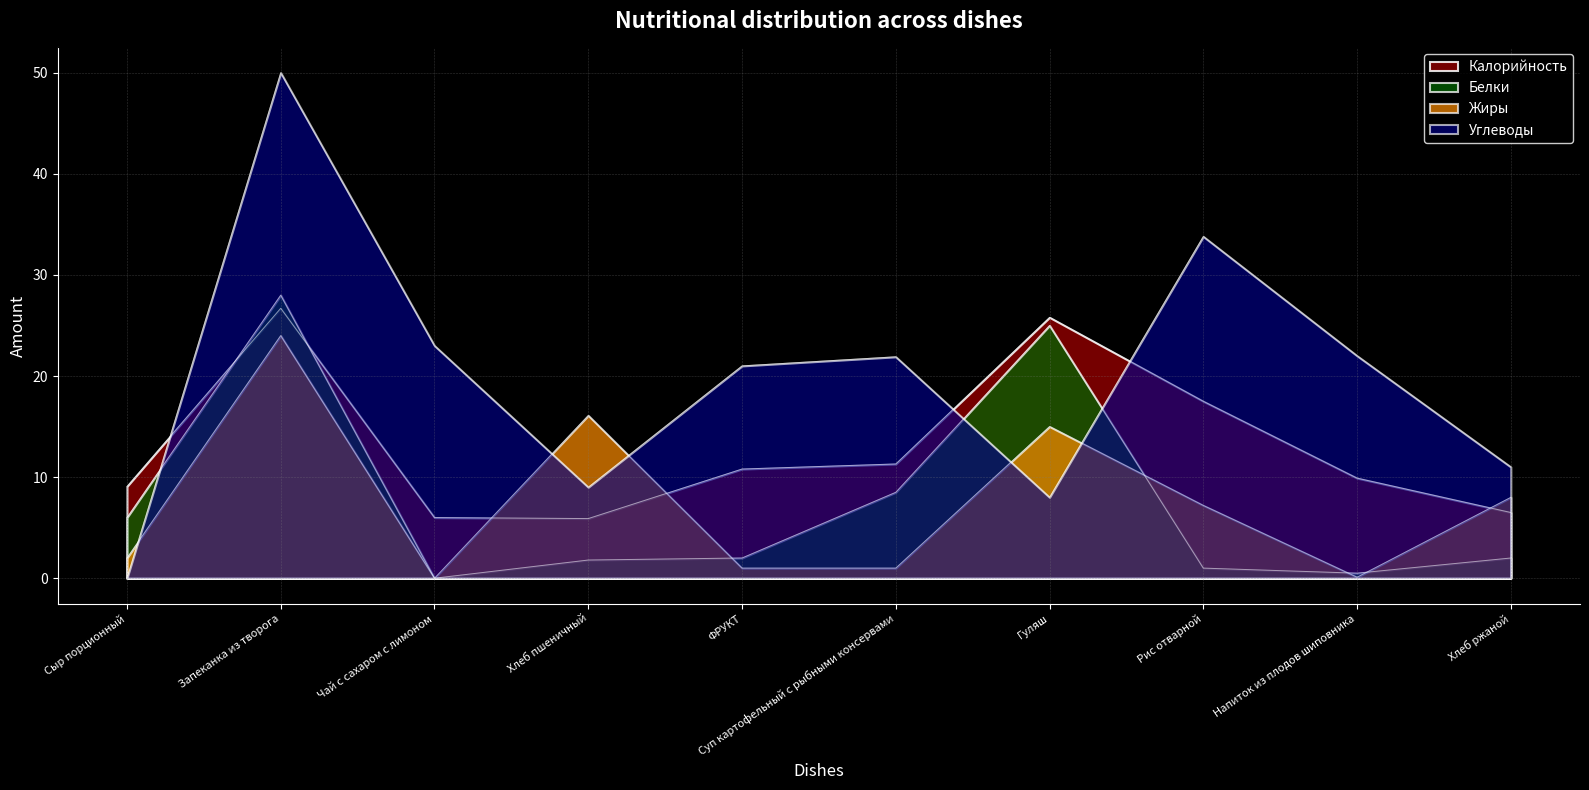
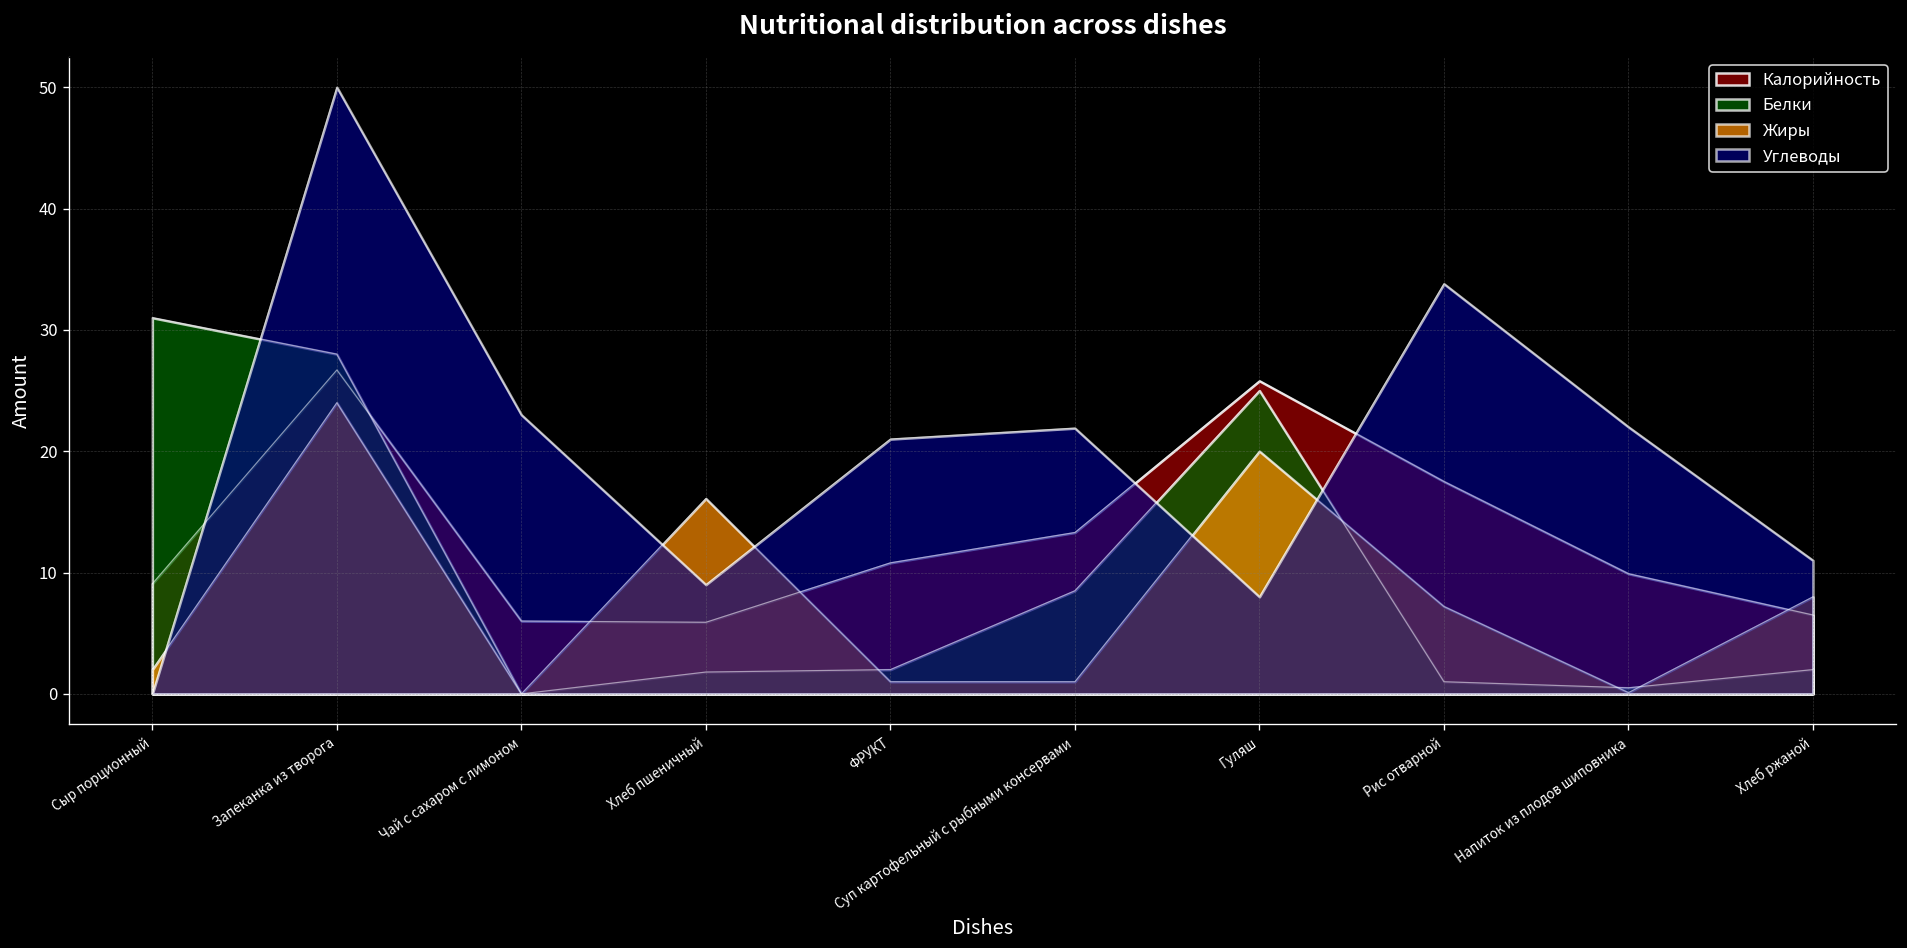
  {
    "Калорийность": {
      "Сыр порционный": 9.1,
      "Запеканка из творога": 26.7,
      "Чай с сахаром с лимоном": 6.0,
      "Хлеб пшеничный": 5.9,
      "ФРУКТ": 10.8,
-     "Суп картофельный с рыбными консервами": 11.3,
+     "Суп картофельный с рыбными консервами": 13.3,
      "Гуляш": 25.8,
      "Рис отварной": 17.5,
      "Напиток из плодов шиповника": 9.9,
      "Хлеб ржаной": 6.5
    },
    "Белки": {
-     "Сыр порционный": 6,
+     "Сыр порционный": 31,
      "Запеканка из творога": 28,
      "Хлеб пшеничный": 2,
      "ФРУКТ": 2,
      "Суп картофельный с рыбными консервами": 8.5,
      "Гуляш": 25,
      "Рис отварной": 1,
      "Напиток из плодов шиповника": 0.5,
      "Хлеб ржаной": 2
    },
    "Жиры": {
      "Сыр порционный": 2,
      "Запеканка из творога": 24,
      "Хлеб пшеничный": 16,
      "ФРУКТ": 1,
      "Суп картофельный с рыбными консервами": 1,
-     "Гуляш": 15,
+     "Гуляш": 20,
      "Рис отварной": 7,
      "Напиток из плодов шиповника": 0,
      "Хлеб ржаной": 8
    },
    "Углеводы": {
      "Сыр порционный": 0.0,
      "Запеканка из творога": 50.0,
      "Чай с сахаром с лимоном": 23.0,
      "Хлеб пшеничный": 9.0,
      "ФРУКТ": 21.0,
      "Суп картофельный с рыбными консервами": 21.9,
      "Гуляш": 8.0,
      "Рис отварной": 33.8,
      "Напиток из плодов шиповника": 22.0,
      "Хлеб ржаной": 11.0
    }
  }
